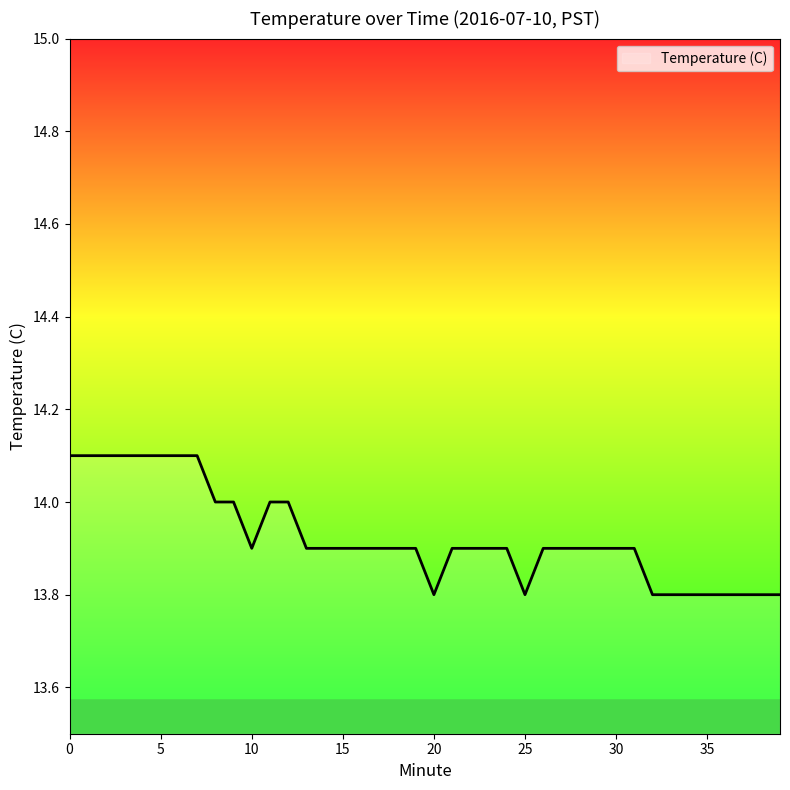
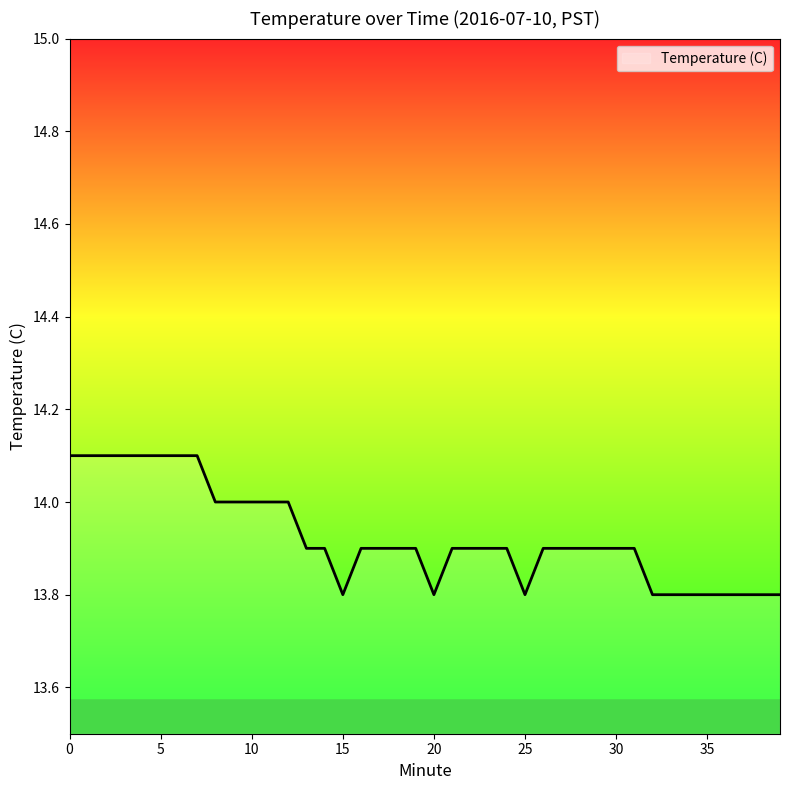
  {
    "0": 14.1,
    "5": 14.1,
-   "10": 13.9,
-   "15": 13.9,
+   "10": 14.0,
+   "15": 13.8,
    "20": 13.8,
    "25": 13.8,
    "30": 13.9,
    "35": 13.8
  }
